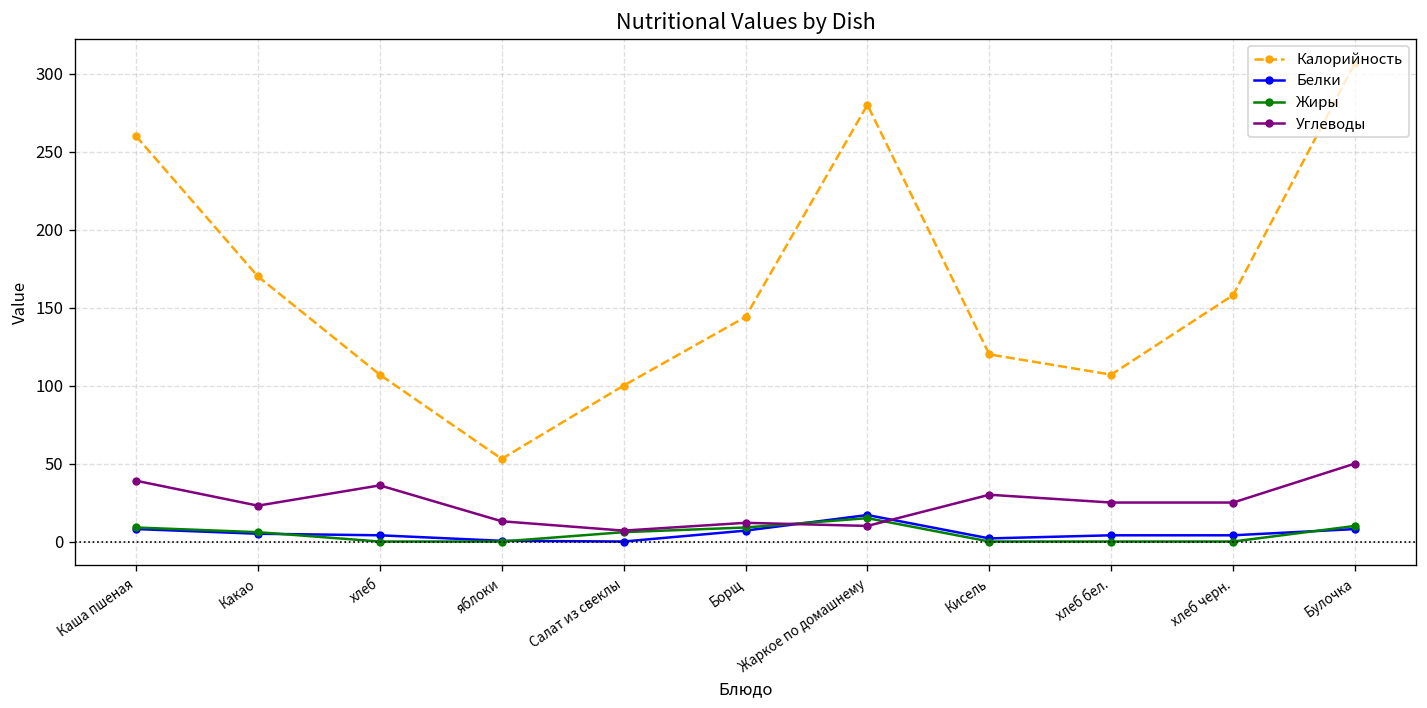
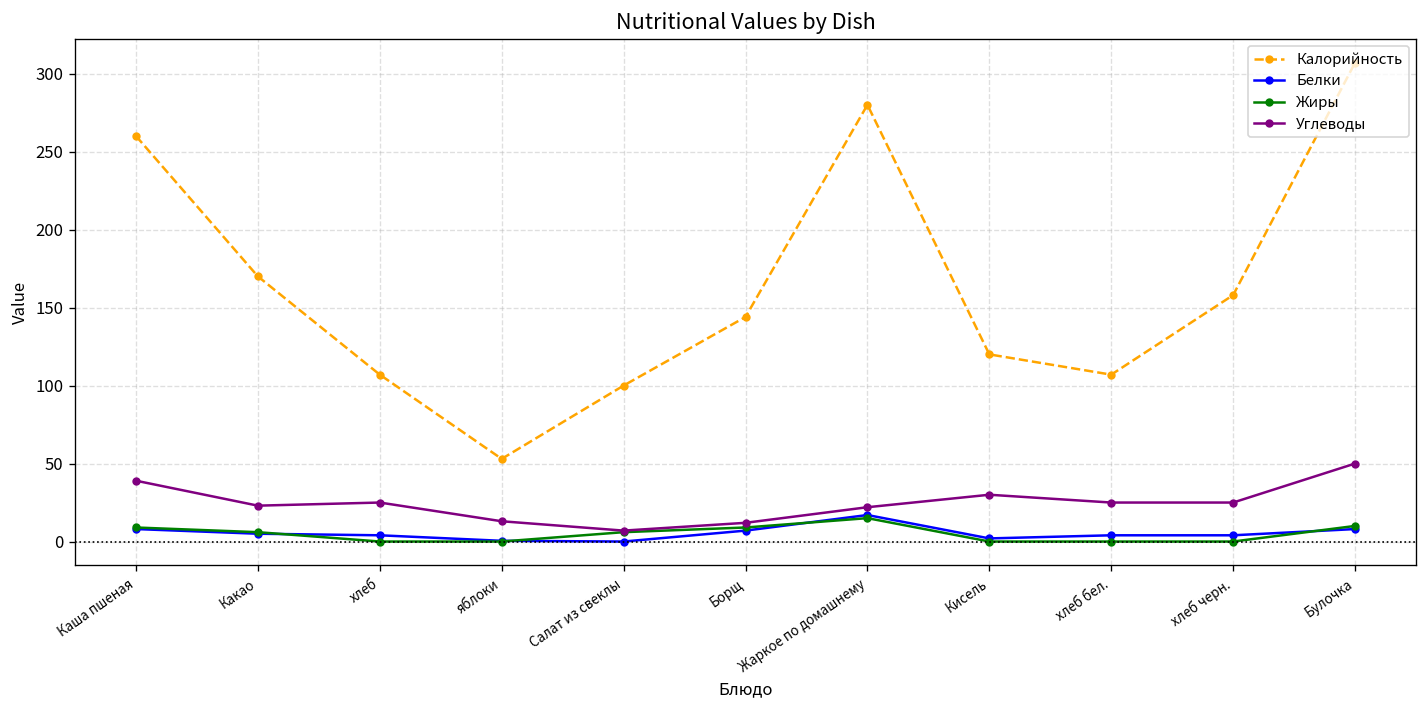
  {
    "Калорийность": {
      "Каша пшеная": 260,
      "Какао": 170,
      "хлеб": 107,
      "яблоки": 53,
      "Салат из свеклы": 100,
      "Борщ": 144,
      "Жаркое по домашнему": 280,
      "Кисель": 120,
      "хлеб бел.": 107,
      "хлеб черн.": 158
    },
    "Белки": {
      "хлеб": 4,
      "Салат из свеклы": 0,
      "Борщ": 7,
      "Жаркое по домашнему": 17,
      "Кисель": 2,
      "хлеб бел.": 4,
      "хлеб черн.": 4,
      "Булочка": 8
    },
    "Жиры": {
      "хлеб": 0,
      "Борщ": 9,
      "Жаркое по домашнему": 15,
      "Кисель": 0,
      "хлеб бел.": 0,
      "хлеб черн.": 0,
      "Булочка": 10
    },
    "Углеводы": {
      "Каша пшеная": 39,
      "Какао": 23,
-     "хлеб": 36,
+     "хлеб": 25,
      "яблоки": 13,
      "Борщ": 12,
-     "Жаркое по домашнему": 10,
+     "Жаркое по домашнему": 22,
      "Кисель": 30,
      "хлеб бел.": 25,
      "хлеб черн.": 25,
      "Булочка": 50
    }
  }
